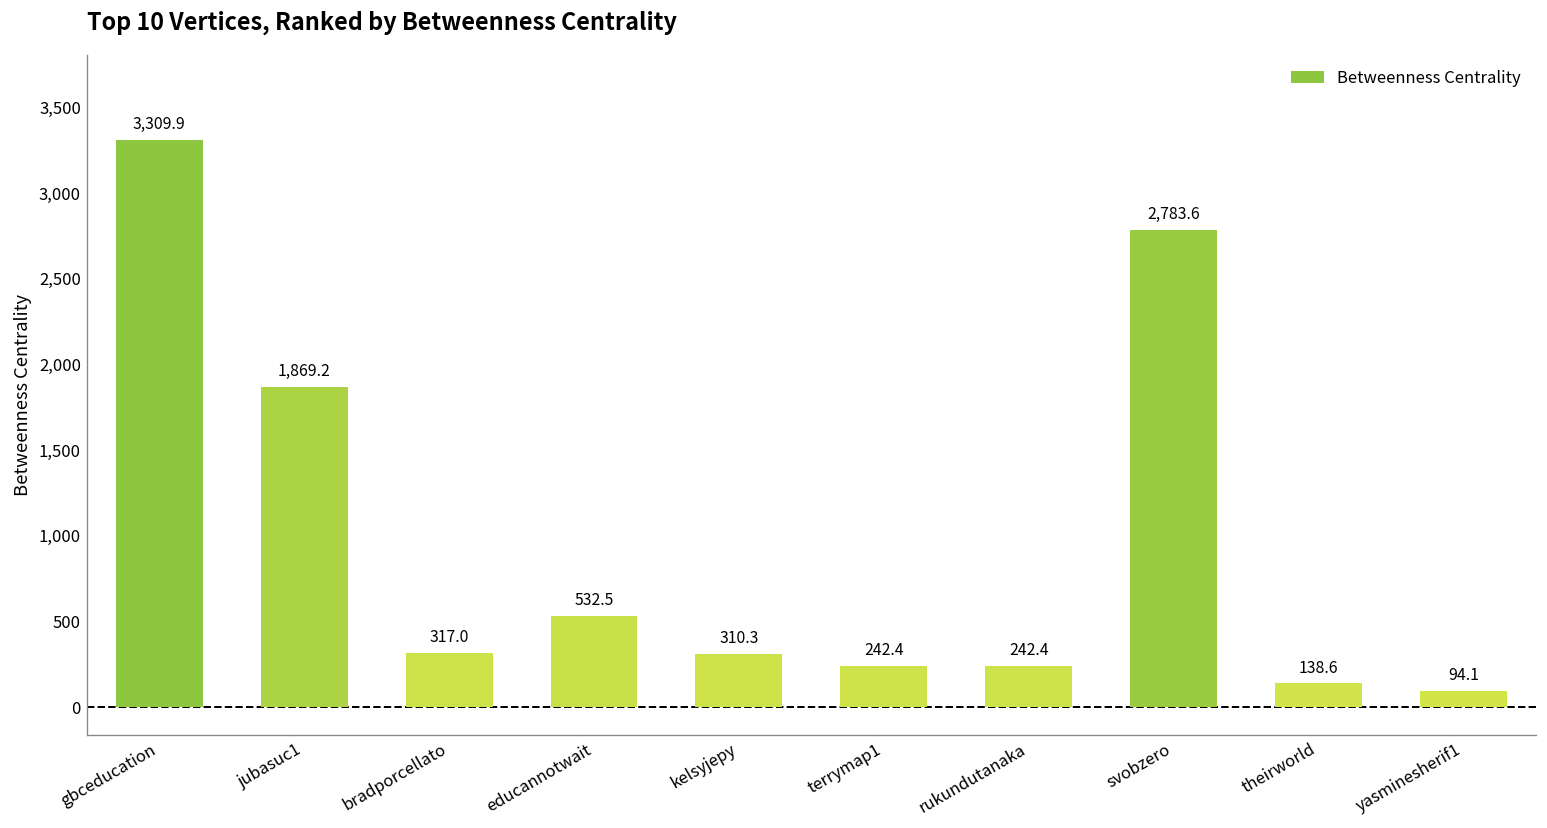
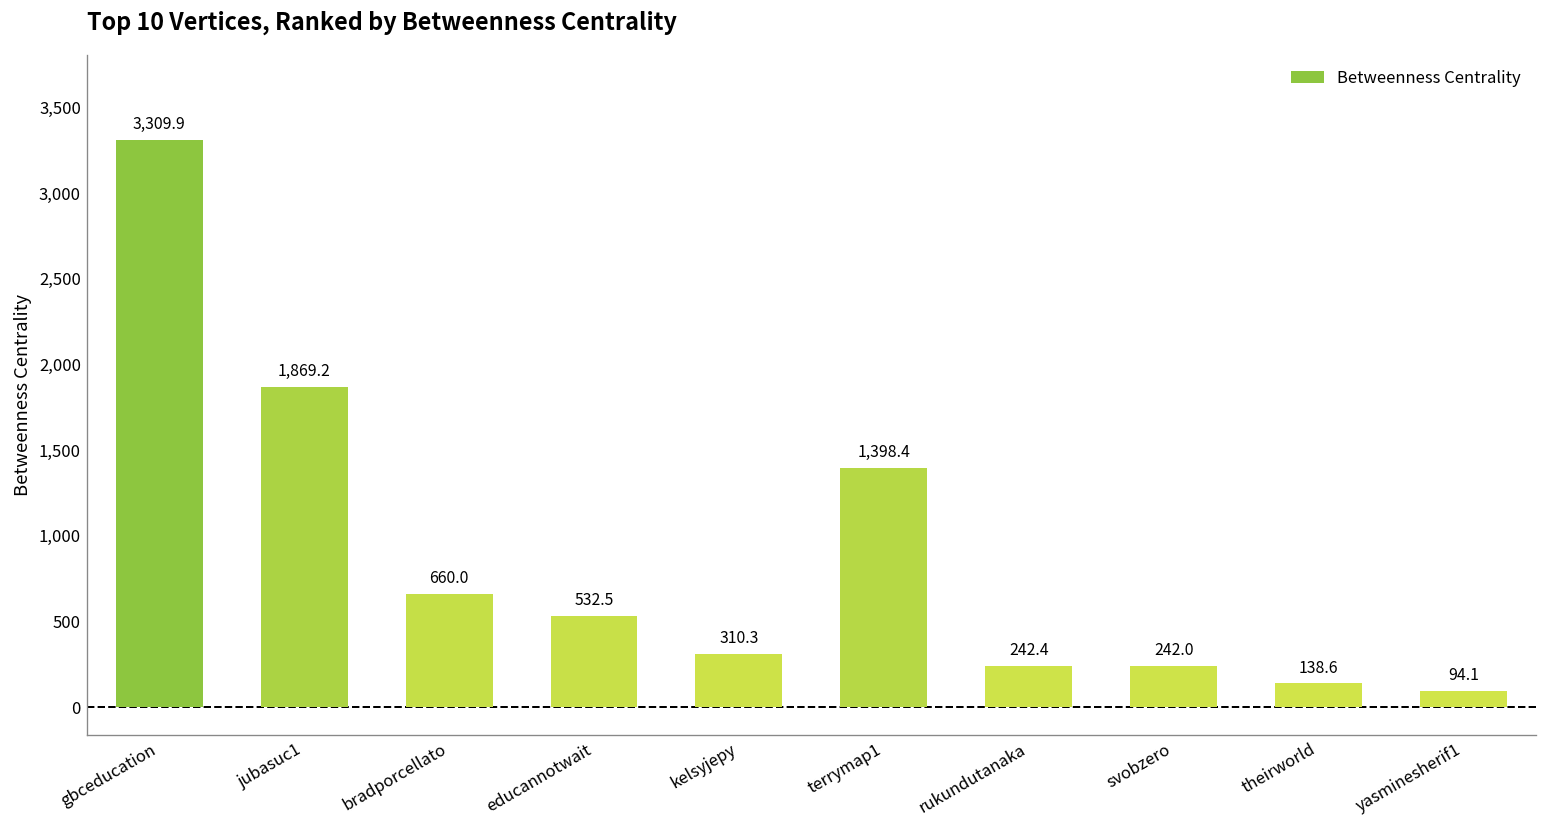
  {
    "gbceducation": "3,309.9",
    "jubasuc1": "1,869.2",
-   "bradporcellato": "317.0",
+   "bradporcellato": "660.0",
    "educannotwait": "532.5",
    "kelsyjepy": "310.3",
-   "terrymap1": "242.4",
+   "terrymap1": "1,398.4",
    "rukundutanaka": "242.4",
-   "svobzero": "2,783.6",
+   "svobzero": "242.0",
    "theirworld": "138.6",
    "yasminesherif1": "94.1"
  }
